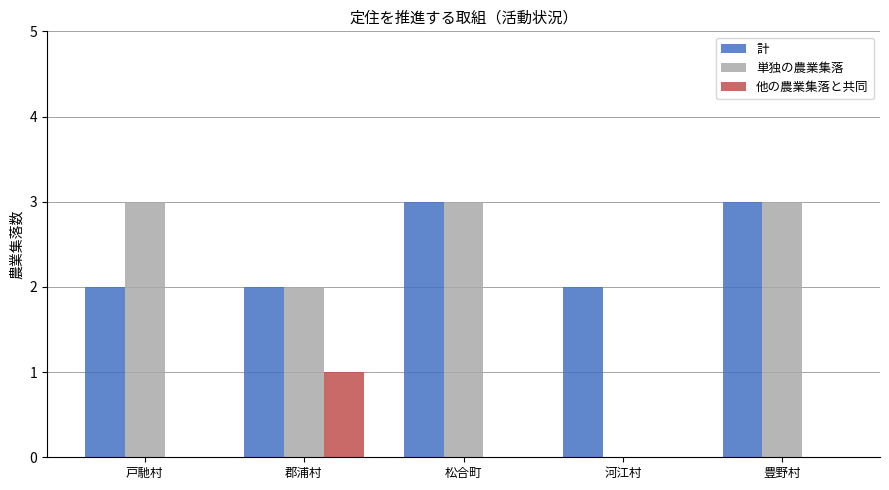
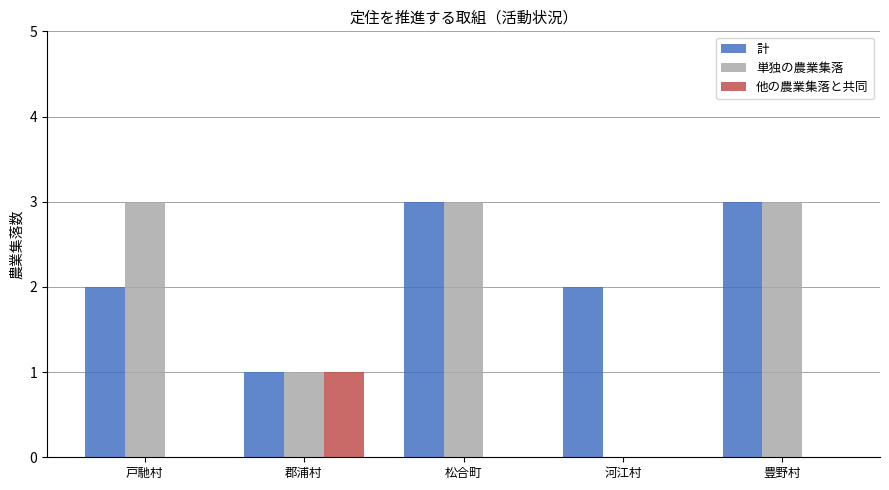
  {
    "計": {
      "戸馳村": 2,
-     "郡浦村": 2,
+     "郡浦村": 1,
      "松合町": 3,
      "河江村": 2,
      "豊野村": 3
    },
    "単独の農業集落": {
      "戸馳村": 3,
-     "郡浦村": 2,
+     "郡浦村": 1,
      "松合町": 3,
      "河江村": 0,
      "豊野村": 3
    },
    "他の農業集落と共同": {
      "戸馳村": 0,
      "郡浦村": 1,
      "松合町": 0,
      "河江村": 0,
      "豊野村": 0
    }
  }
